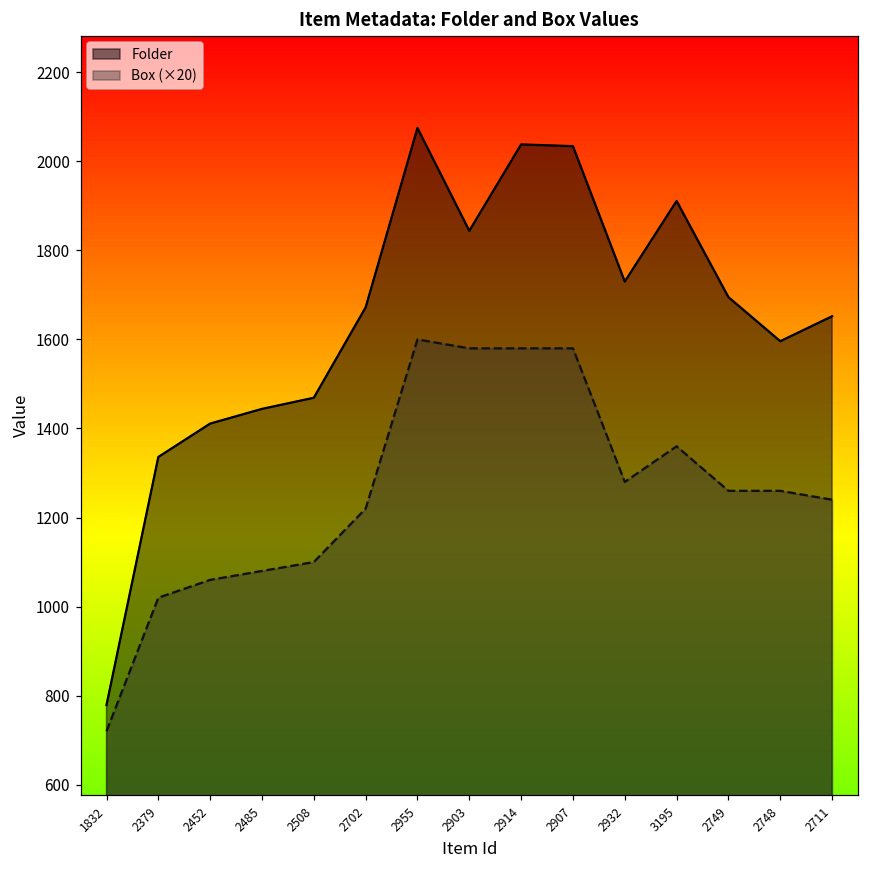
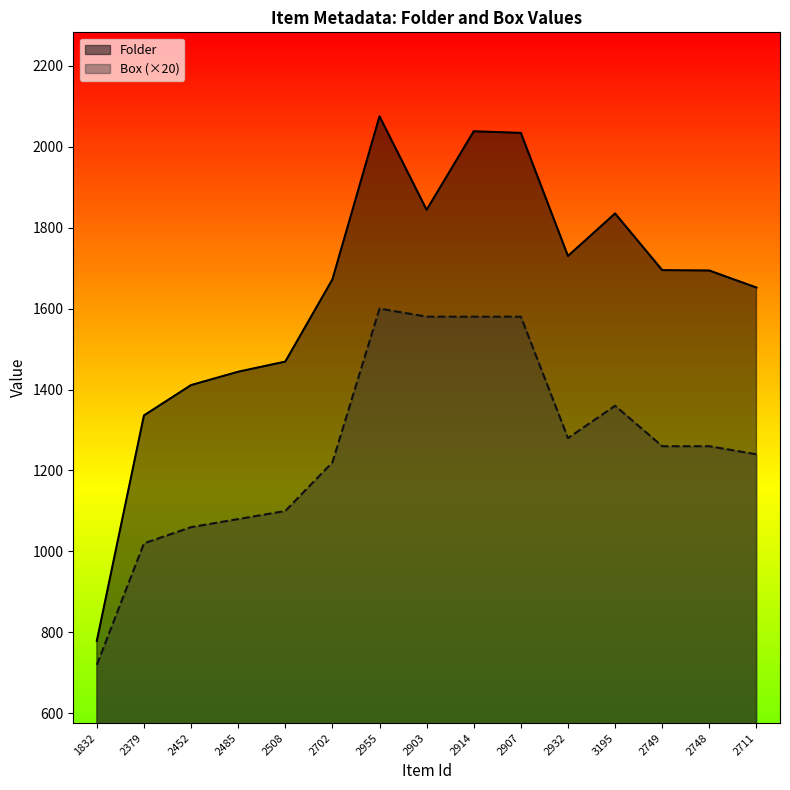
  {
    "Folder": {
      "1832": 780,
      "2379": 1340,
      "2452": 1410,
      "2485": 1440,
      "2508": 1470,
      "2702": 1670,
      "2955": 2080,
      "2903": 1840,
      "2914": 2040,
      "2907": 2030,
      "2932": 1730,
-     "3195": 1910,
+     "3195": 1840,
      "2749": 1700,
-     "2748": 1600,
+     "2748": 1690,
      "2711": 1650
    },
    "Box (×20)": {
      "1832": 720,
      "2379": 1020,
      "2452": 1060,
      "2485": 1080,
      "2508": 1100,
      "2702": 1220,
      "2955": 1600,
      "2903": 1580,
      "2914": 1580,
      "2907": 1580,
      "2932": 1280,
      "3195": 1360,
      "2749": 1260,
      "2748": 1260,
      "2711": 1240
    }
  }
